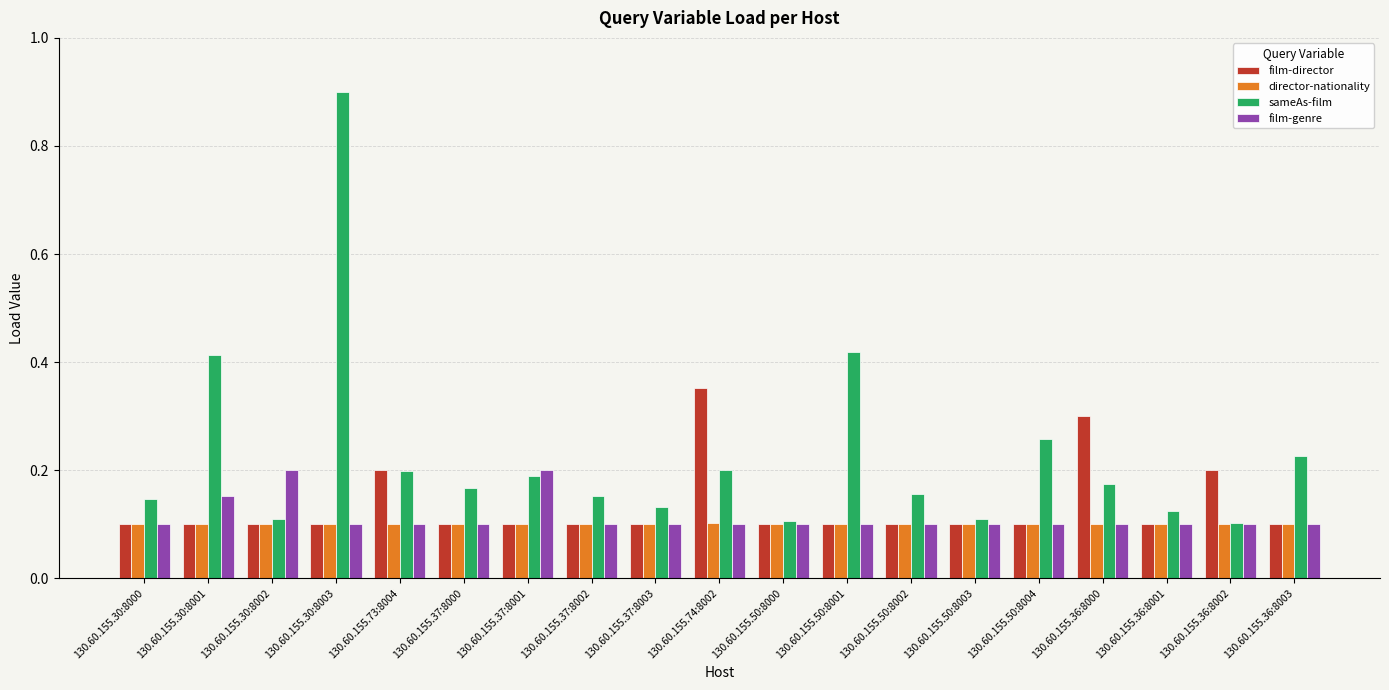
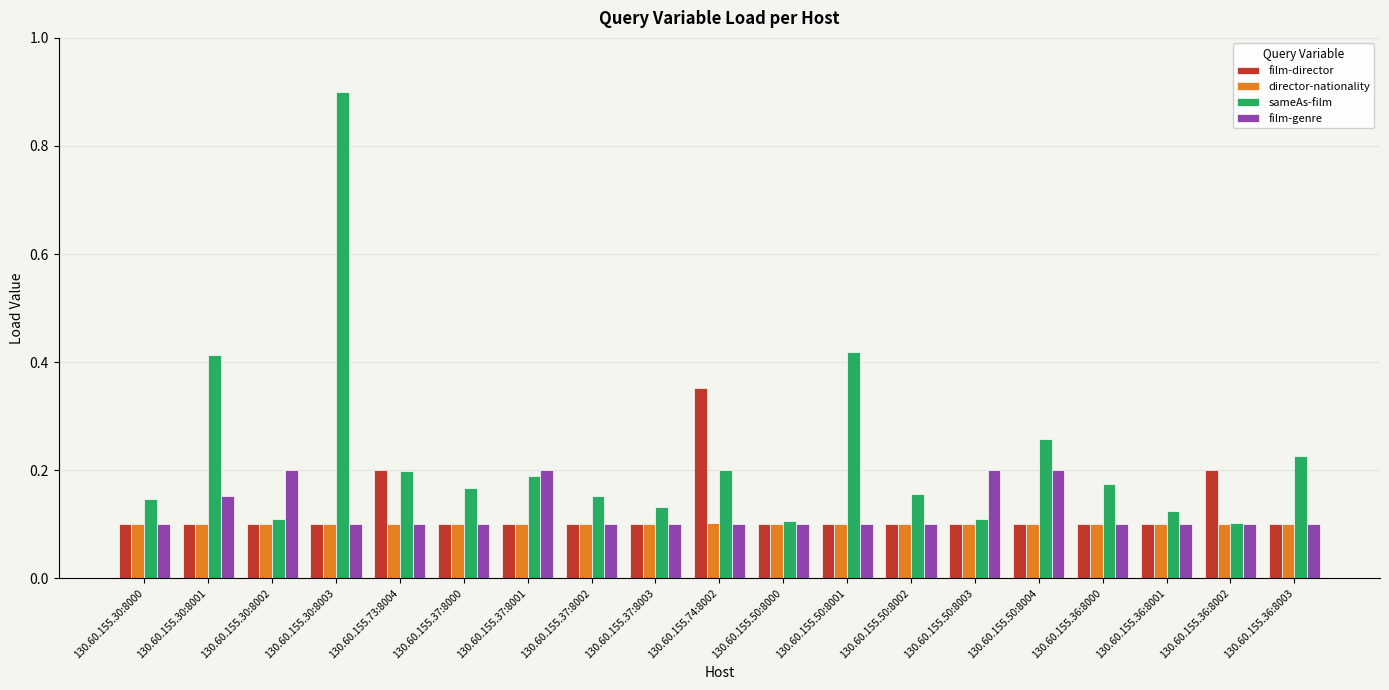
  {
    "film-director": {
      "130.60.155.30:8000": 0.1,
      "130.60.155.30:8001": 0.1,
      "130.60.155.30:8002": 0.1,
      "130.60.155.30:8003": 0.1,
      "130.60.155.73:8004": 0.2,
      "130.60.155.37:8000": 0.1,
      "130.60.155.37:8001": 0.1,
      "130.60.155.37:8002": 0.1,
      "130.60.155.37:8003": 0.1,
      "130.60.155.74:8002": 0.35,
      "130.60.155.50:8000": 0.1,
      "130.60.155.50:8001": 0.1,
      "130.60.155.50:8002": 0.1,
      "130.60.155.50:8003": 0.1,
      "130.60.155.50:8004": 0.1,
-     "130.60.155.36:8000": 0.3,
+     "130.60.155.36:8000": 0.1,
      "130.60.155.36:8001": 0.1,
      "130.60.155.36:8002": 0.2,
      "130.60.155.36:8003": 0.1
    },
    "director-nationality": {
      "130.60.155.30:8000": 0.1,
      "130.60.155.30:8001": 0.1,
      "130.60.155.30:8002": 0.1,
      "130.60.155.30:8003": 0.1,
      "130.60.155.73:8004": 0.1,
      "130.60.155.37:8000": 0.1,
      "130.60.155.37:8001": 0.1,
      "130.60.155.37:8002": 0.1,
      "130.60.155.37:8003": 0.1,
      "130.60.155.74:8002": 0.1,
      "130.60.155.50:8000": 0.1,
      "130.60.155.50:8001": 0.1,
      "130.60.155.50:8002": 0.1,
      "130.60.155.50:8003": 0.1,
      "130.60.155.50:8004": 0.1,
      "130.60.155.36:8000": 0.1,
      "130.60.155.36:8001": 0.1,
      "130.60.155.36:8002": 0.1,
      "130.60.155.36:8003": 0.1
    },
    "sameAs-film": {
      "130.60.155.30:8000": 0.15,
      "130.60.155.30:8001": 0.41,
      "130.60.155.30:8002": 0.11,
      "130.60.155.30:8003": 0.9,
      "130.60.155.73:8004": 0.2,
      "130.60.155.37:8000": 0.17,
      "130.60.155.37:8001": 0.19,
      "130.60.155.37:8002": 0.15,
      "130.60.155.37:8003": 0.13,
      "130.60.155.74:8002": 0.2,
      "130.60.155.50:8000": 0.11,
      "130.60.155.50:8001": 0.42,
      "130.60.155.50:8002": 0.16,
      "130.60.155.50:8003": 0.11,
      "130.60.155.50:8004": 0.26,
      "130.60.155.36:8000": 0.17,
      "130.60.155.36:8001": 0.13,
      "130.60.155.36:8002": 0.1,
      "130.60.155.36:8003": 0.23
    },
    "film-genre": {
      "130.60.155.30:8000": 0.1,
      "130.60.155.30:8001": 0.15,
      "130.60.155.30:8002": 0.2,
      "130.60.155.30:8003": 0.1,
      "130.60.155.73:8004": 0.1,
      "130.60.155.37:8000": 0.1,
      "130.60.155.37:8001": 0.2,
      "130.60.155.37:8002": 0.1,
      "130.60.155.37:8003": 0.1,
      "130.60.155.74:8002": 0.1,
      "130.60.155.50:8000": 0.1,
      "130.60.155.50:8001": 0.1,
      "130.60.155.50:8002": 0.1,
-     "130.60.155.50:8003": 0.1,
-     "130.60.155.50:8004": 0.1,
+     "130.60.155.50:8003": 0.2,
+     "130.60.155.50:8004": 0.2,
      "130.60.155.36:8000": 0.1,
      "130.60.155.36:8001": 0.1,
      "130.60.155.36:8002": 0.1,
      "130.60.155.36:8003": 0.1
    }
  }
